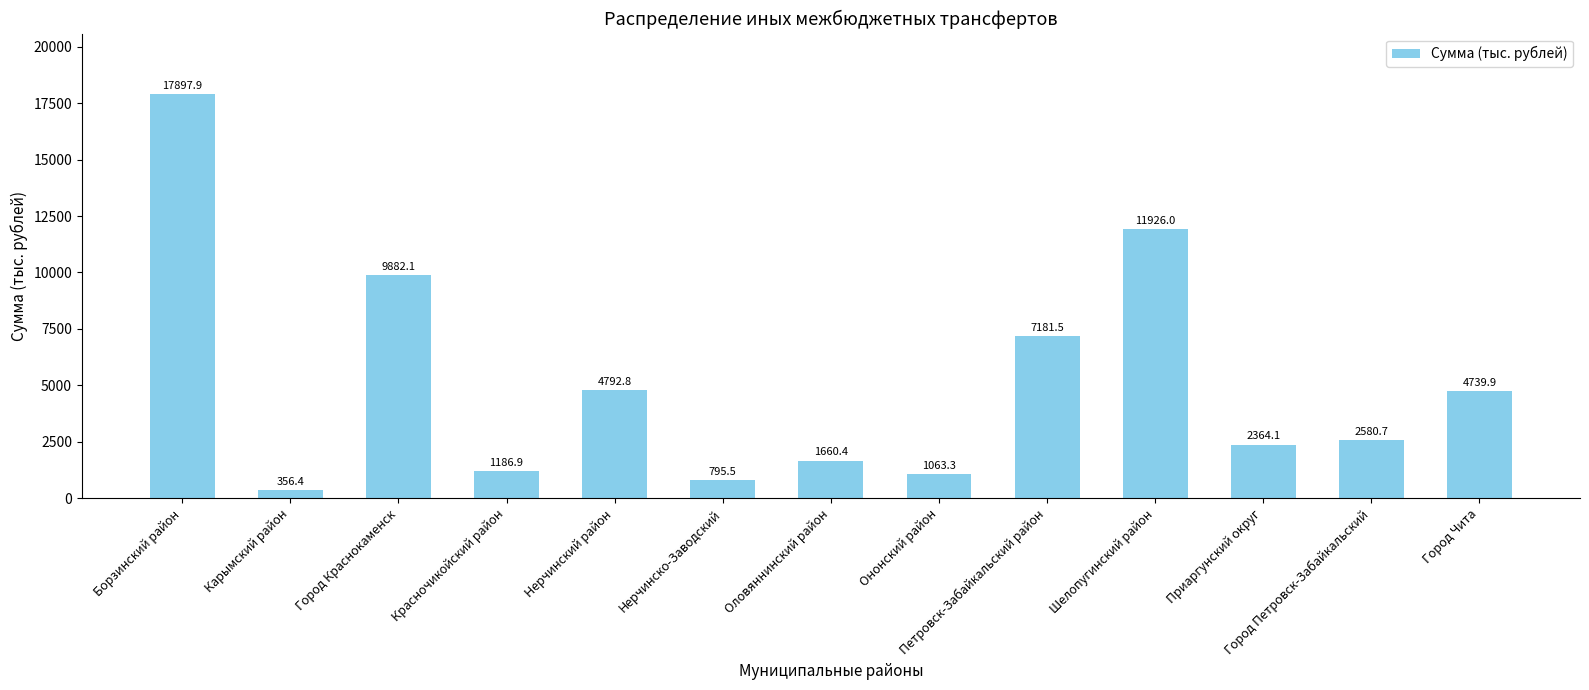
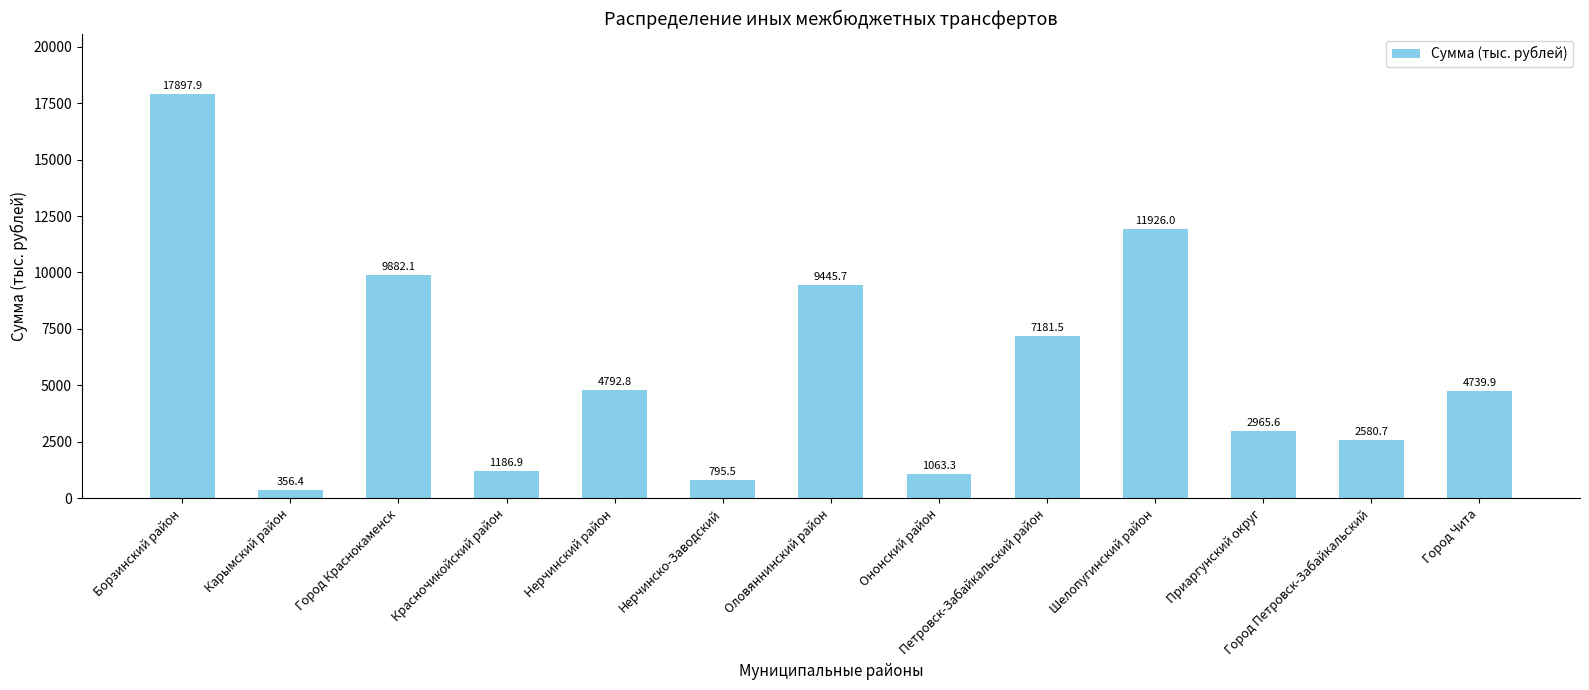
  {
    "Борзинский район": 17897.9,
    "Карымский район": 356.4,
    "Город Краснокаменск": 9882.1,
    "Красночикойский район": 1186.9,
    "Нерчинский район": 4792.8,
    "Нерчинско-Заводский": 795.5,
-   "Оловяннинский район": 1660.4,
+   "Оловяннинский район": 9445.7,
    "Ононский район": 1063.3,
    "Петровск-Забайкальский район": 7181.5,
    "Шелопугинский район": 11926.0,
-   "Приаргунский округ": 2364.1,
+   "Приаргунский округ": 2965.6,
    "Город Петровск-Забайкальский": 2580.7,
    "Город Чита": 4739.9
  }
